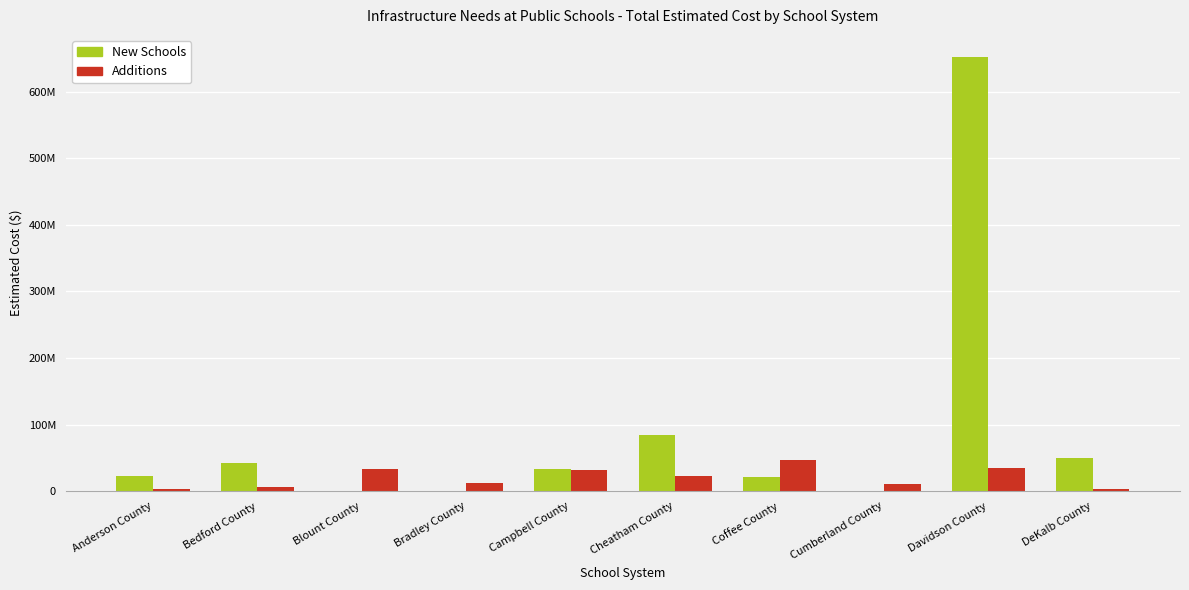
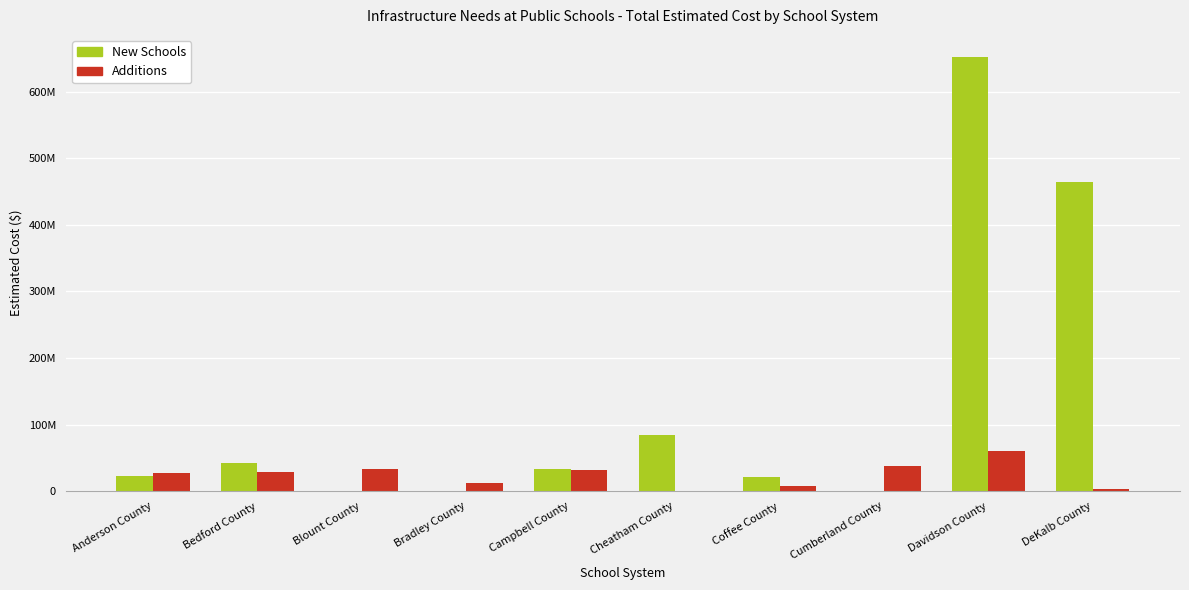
  {
    "New Schools": {
      "Anderson County": 20000000,
      "Bedford County": 40000000,
      "Blount County": 0,
      "Bradley County": 0,
      "Campbell County": 30000000,
      "Cheatham County": 80000000,
      "Coffee County": 20000000,
      "Cumberland County": 0,
      "Davidson County": 650000000,
-     "DeKalb County": 50000000
+     "DeKalb County": 460000000
    },
    "Additions": {
-     "Anderson County": 0,
-     "Bedford County": 10000000,
+     "Anderson County": 30000000,
+     "Bedford County": 30000000,
      "Blount County": 30000000,
      "Bradley County": 10000000,
      "Campbell County": 30000000,
-     "Cheatham County": 20000000,
-     "Coffee County": 50000000,
-     "Cumberland County": 10000000,
-     "Davidson County": 30000000
+     "Cheatham County": 0,
+     "Coffee County": 10000000,
+     "Cumberland County": 40000000,
+     "Davidson County": 60000000
    }
  }
